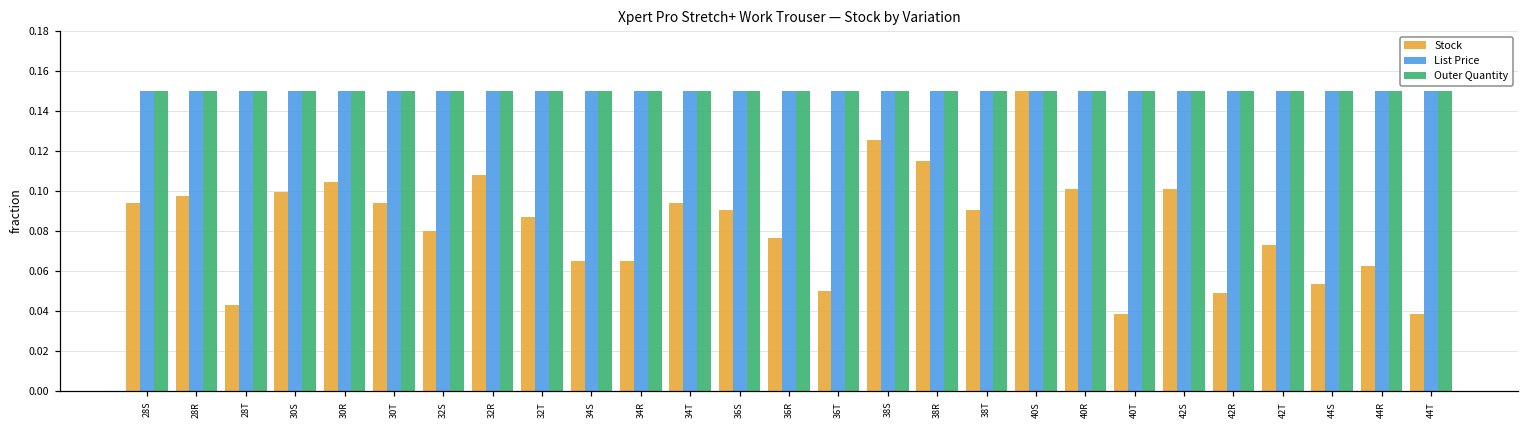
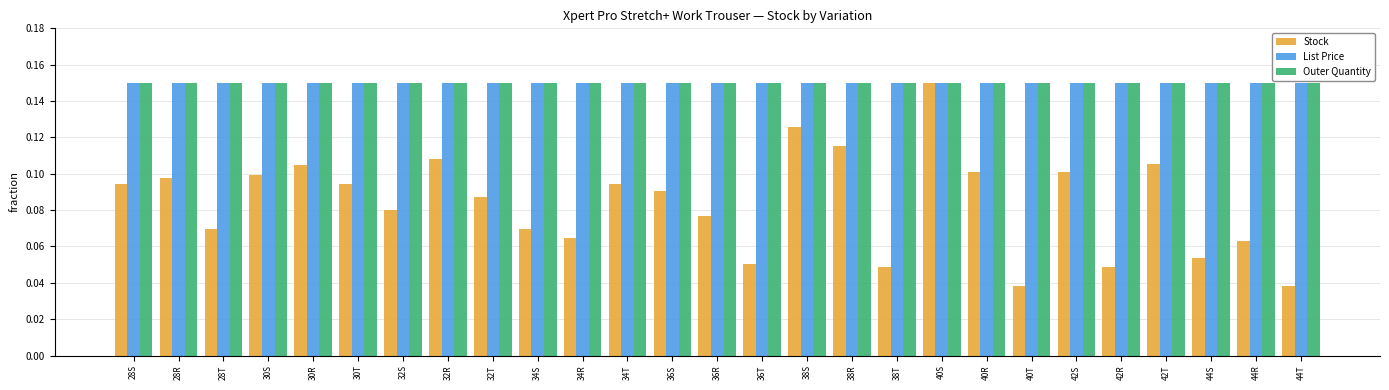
  {
    "Stock": {
      "28S": 0.094,
      "28R": 0.098,
-     "28T": 0.043,
+     "28T": 0.070,
      "30S": 0.099,
      "30R": 0.105,
      "30T": 0.094,
      "32S": 0.080,
      "32R": 0.108,
      "32T": 0.087,
-     "34S": 0.065,
+     "34S": 0.070,
      "34R": 0.065,
      "34T": 0.094,
      "36S": 0.091,
      "36R": 0.077,
      "36T": 0.050,
      "38S": 0.126,
      "38R": 0.115,
-     "38T": 0.091,
+     "38T": 0.049,
      "40S": 0.150,
      "40R": 0.101,
      "40T": 0.038,
      "42S": 0.101,
      "42R": 0.049,
-     "42T": 0.073,
+     "42T": 0.105,
      "44S": 0.054,
      "44R": 0.063,
      "44T": 0.038
    },
    "List Price": {
      "28S": 0.150,
      "28R": 0.150,
      "28T": 0.150,
      "30S": 0.150,
      "30R": 0.150,
      "30T": 0.150,
      "32S": 0.150,
      "32R": 0.150,
      "32T": 0.150,
      "34S": 0.150,
      "34R": 0.150,
      "34T": 0.150,
      "36S": 0.150,
      "36R": 0.150,
      "36T": 0.150,
      "38S": 0.150,
      "38R": 0.150,
      "38T": 0.150,
      "40S": 0.150,
      "40R": 0.150,
      "40T": 0.150,
      "42S": 0.150,
      "42R": 0.150,
      "42T": 0.150,
      "44S": 0.150,
      "44R": 0.150,
      "44T": 0.150
    },
    "Outer Quantity": {
      "28S": 0.150,
      "28R": 0.150,
      "28T": 0.150,
      "30S": 0.150,
      "30R": 0.150,
      "30T": 0.150,
      "32S": 0.150,
      "32R": 0.150,
      "32T": 0.150,
      "34S": 0.150,
      "34R": 0.150,
      "34T": 0.150,
      "36S": 0.150,
      "36R": 0.150,
      "36T": 0.150,
      "38S": 0.150,
      "38R": 0.150,
      "38T": 0.150,
      "40S": 0.150,
      "40R": 0.150,
      "40T": 0.150,
      "42S": 0.150,
      "42R": 0.150,
      "42T": 0.150,
      "44S": 0.150,
      "44R": 0.150,
      "44T": 0.150
    }
  }
